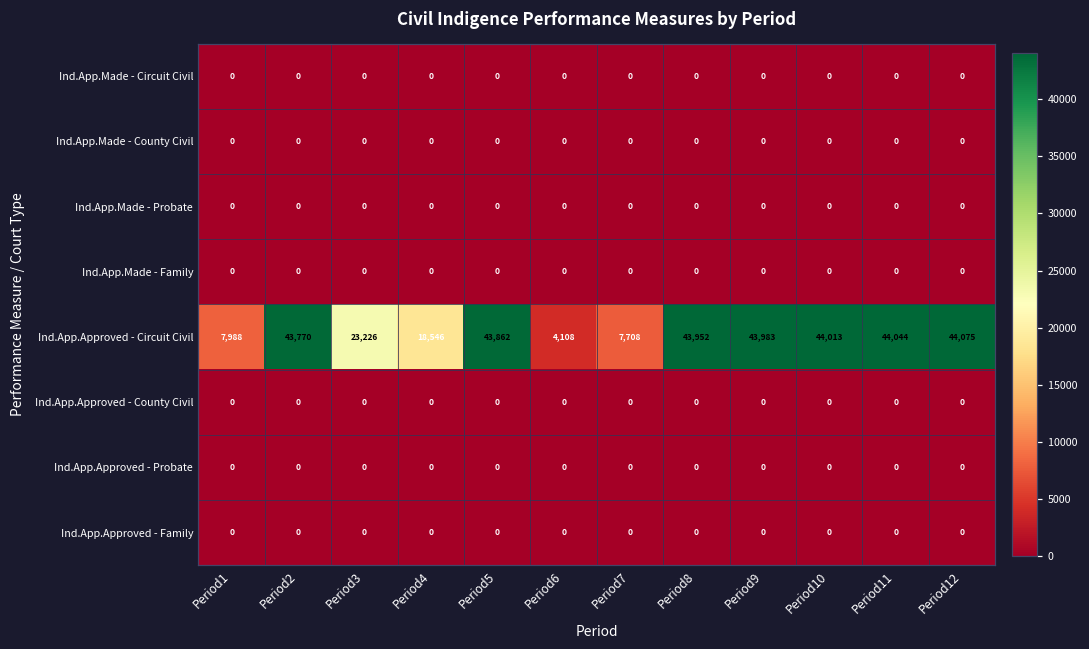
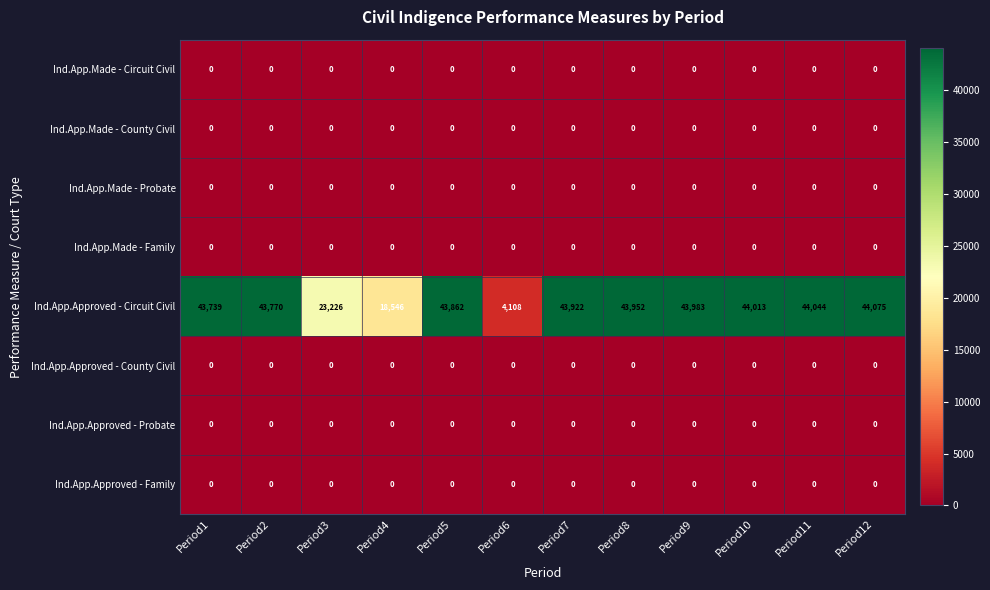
  {
    "Ind.App.Made - Circuit Civil": {
      "Period1": "0",
      "Period2": "0",
      "Period3": "0",
      "Period4": "0",
      "Period5": "0",
      "Period6": "0",
      "Period7": "0",
      "Period8": "0",
      "Period9": "0",
      "Period10": "0",
      "Period11": "0",
      "Period12": "0"
    },
    "Ind.App.Made - County Civil": {
      "Period1": "0",
      "Period2": "0",
      "Period3": "0",
      "Period4": "0",
      "Period5": "0",
      "Period6": "0",
      "Period7": "0",
      "Period8": "0",
      "Period9": "0",
      "Period10": "0",
      "Period11": "0",
      "Period12": "0"
    },
    "Ind.App.Made - Probate": {
      "Period1": "0",
      "Period2": "0",
      "Period3": "0",
      "Period4": "0",
      "Period5": "0",
      "Period6": "0",
      "Period7": "0",
      "Period8": "0",
      "Period9": "0",
      "Period10": "0",
      "Period11": "0",
      "Period12": "0"
    },
    "Ind.App.Made - Family": {
      "Period1": "0",
      "Period2": "0",
      "Period3": "0",
      "Period4": "0",
      "Period5": "0",
      "Period6": "0",
      "Period7": "0",
      "Period8": "0",
      "Period9": "0",
      "Period10": "0",
      "Period11": "0",
      "Period12": "0"
    },
    "Ind.App.Approved - Circuit Civil": {
-     "Period1": "7,988",
+     "Period1": "43,739",
      "Period2": "43,770",
      "Period3": "23,226",
      "Period4": "18,546",
      "Period5": "43,862",
      "Period6": "4,108",
-     "Period7": "7,708",
+     "Period7": "43,922",
      "Period8": "43,952",
      "Period9": "43,983",
      "Period10": "44,013",
      "Period11": "44,044",
      "Period12": "44,075"
    },
    "Ind.App.Approved - County Civil": {
      "Period1": "0",
      "Period2": "0",
      "Period3": "0",
      "Period4": "0",
      "Period5": "0",
      "Period6": "0",
      "Period7": "0",
      "Period8": "0",
      "Period9": "0",
      "Period10": "0",
      "Period11": "0",
      "Period12": "0"
    },
    "Ind.App.Approved - Probate": {
      "Period1": "0",
      "Period2": "0",
      "Period3": "0",
      "Period4": "0",
      "Period5": "0",
      "Period6": "0",
      "Period7": "0",
      "Period8": "0",
      "Period9": "0",
      "Period10": "0",
      "Period11": "0",
      "Period12": "0"
    },
    "Ind.App.Approved - Family": {
      "Period1": "0",
      "Period2": "0",
      "Period3": "0",
      "Period4": "0",
      "Period5": "0",
      "Period6": "0",
      "Period7": "0",
      "Period8": "0",
      "Period9": "0",
      "Period10": "0",
      "Period11": "0",
      "Period12": "0"
    }
  }
